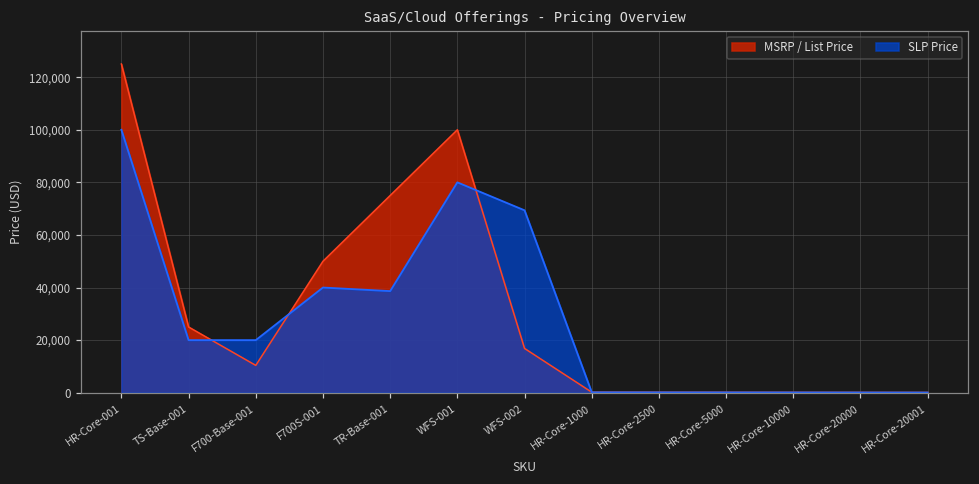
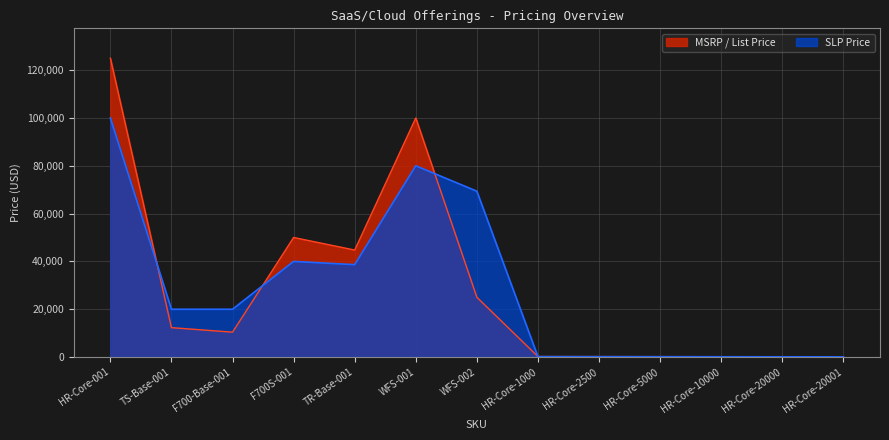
  {
    "MSRP / List Price": {
      "HR-Core-001": "125,000",
-     "TS-Base-001": "25,000",
+     "TS-Base-001": "12,000",
      "F700-Base-001": "10,000",
      "F700S-001": "50,000",
-     "TR-Base-001": "75,000",
+     "TR-Base-001": "45,000",
      "WFS-001": "100,000",
-     "WFS-002": "17,000"
+     "WFS-002": "25,000"
    },
    "SLP Price": {
      "HR-Core-001": "100,000",
      "TS-Base-001": "20,000",
      "F700-Base-001": "20,000",
      "F700S-001": "40,000",
      "TR-Base-001": "39,000",
      "WFS-001": "80,000",
      "WFS-002": "69,000"
    }
  }
